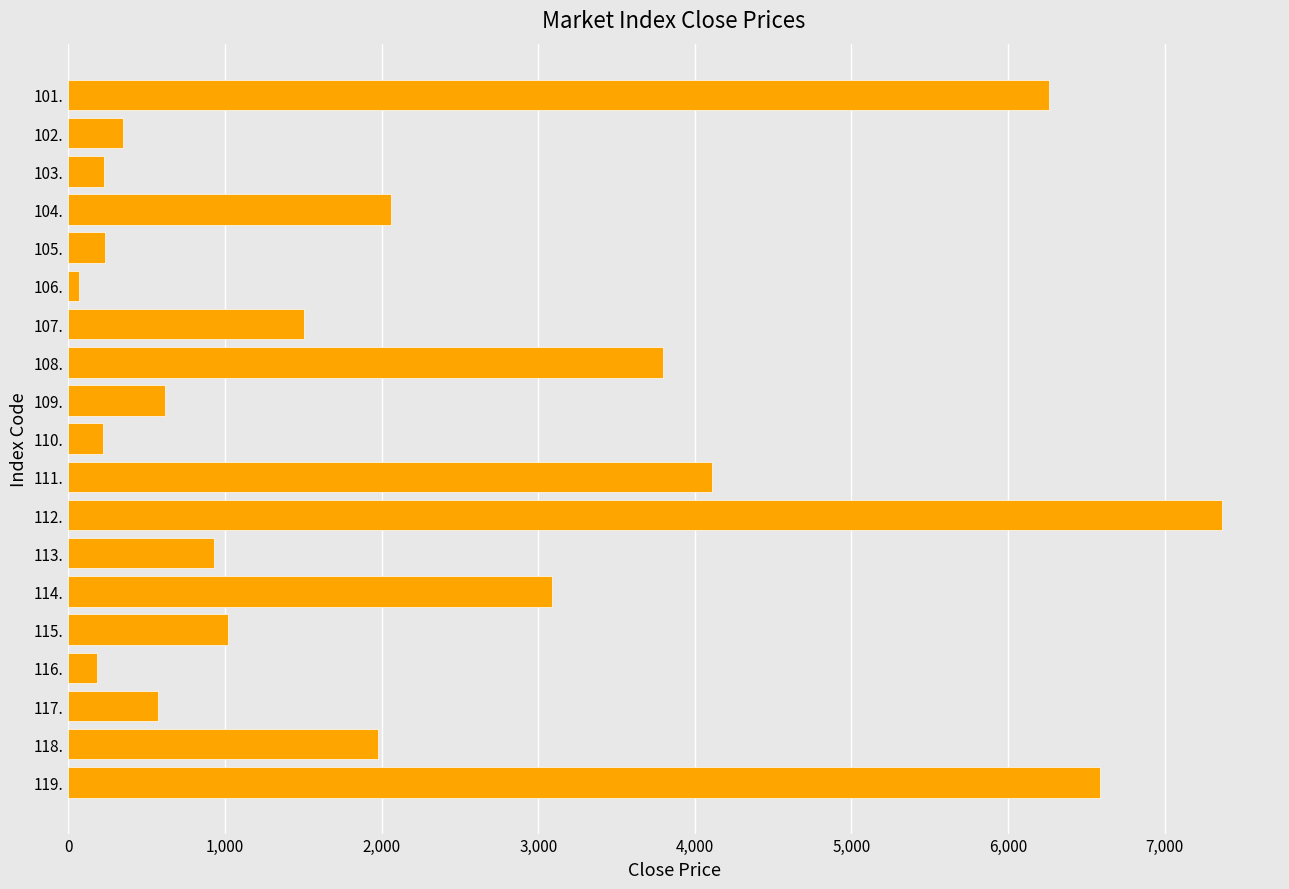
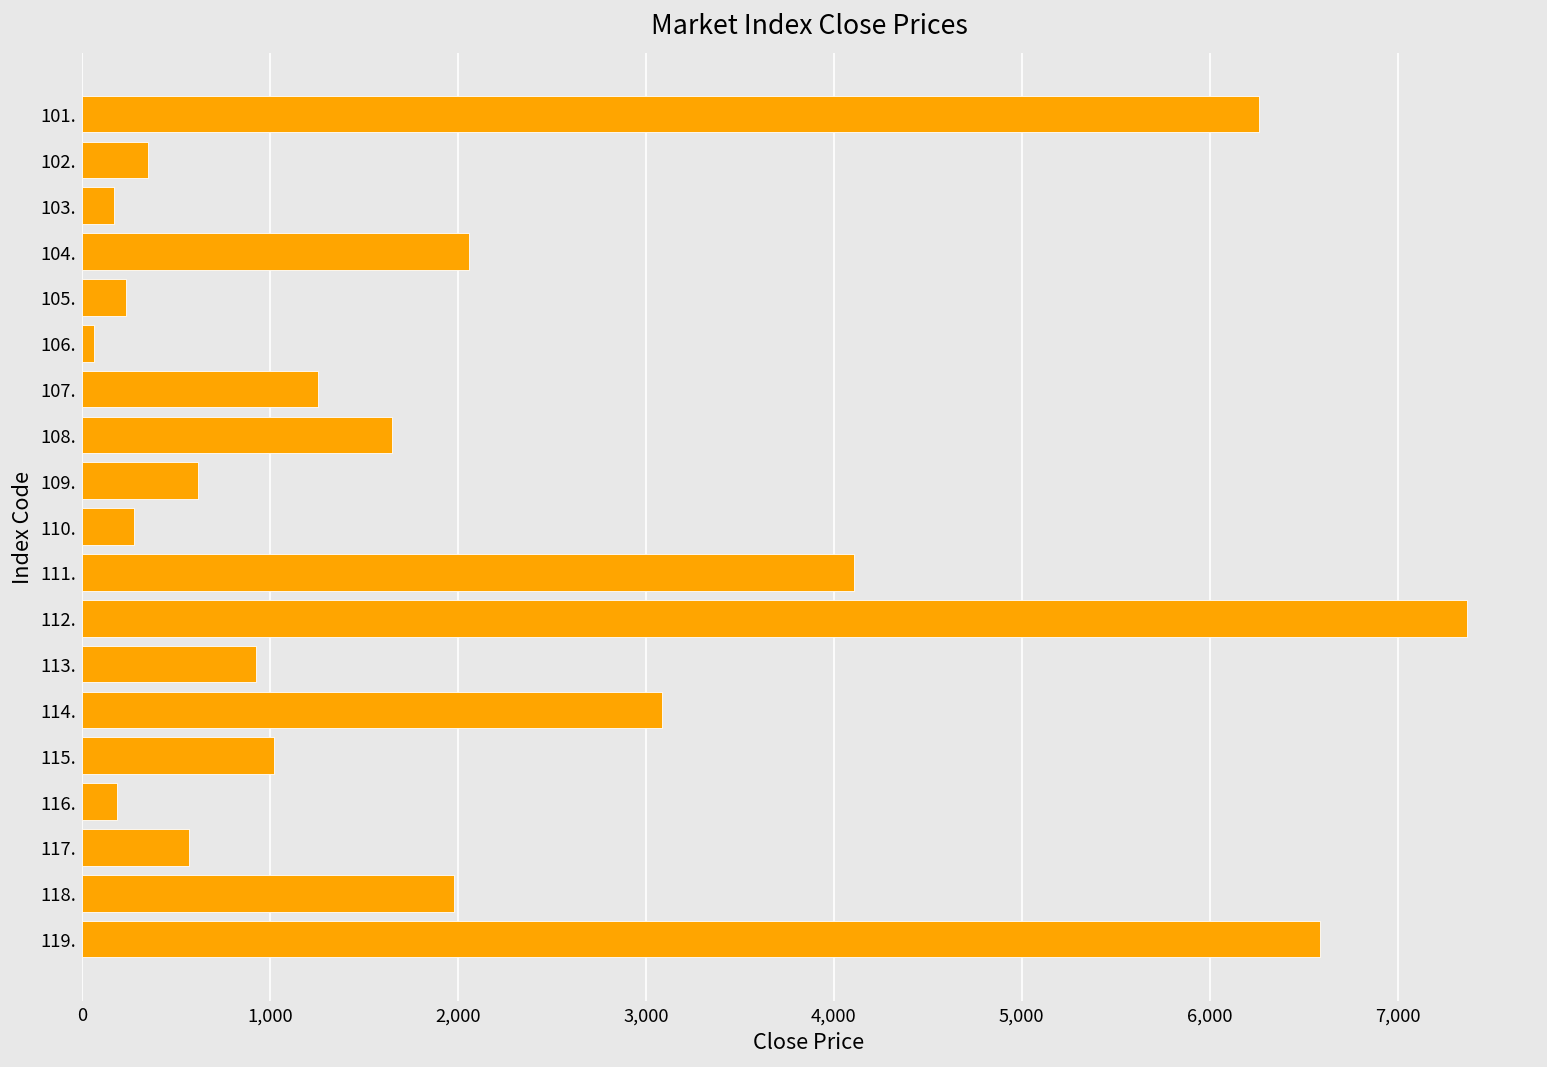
  {
    "101.": "6,260",
    "102.": "350",
-   "103.": "230",
+   "103.": "170",
    "104.": "2,060",
    "105.": "230",
    "106.": "70",
-   "107.": "1,510",
-   "108.": "3,800",
+   "107.": "1,260",
+   "108.": "1,650",
    "109.": "620",
-   "110.": "220",
+   "110.": "280",
    "111.": "4,110",
    "112.": "7,370",
    "113.": "930",
    "114.": "3,090",
    "115.": "1,020",
    "116.": "190",
    "117.": "570",
    "118.": "1,980",
    "119.": "6,590"
  }
